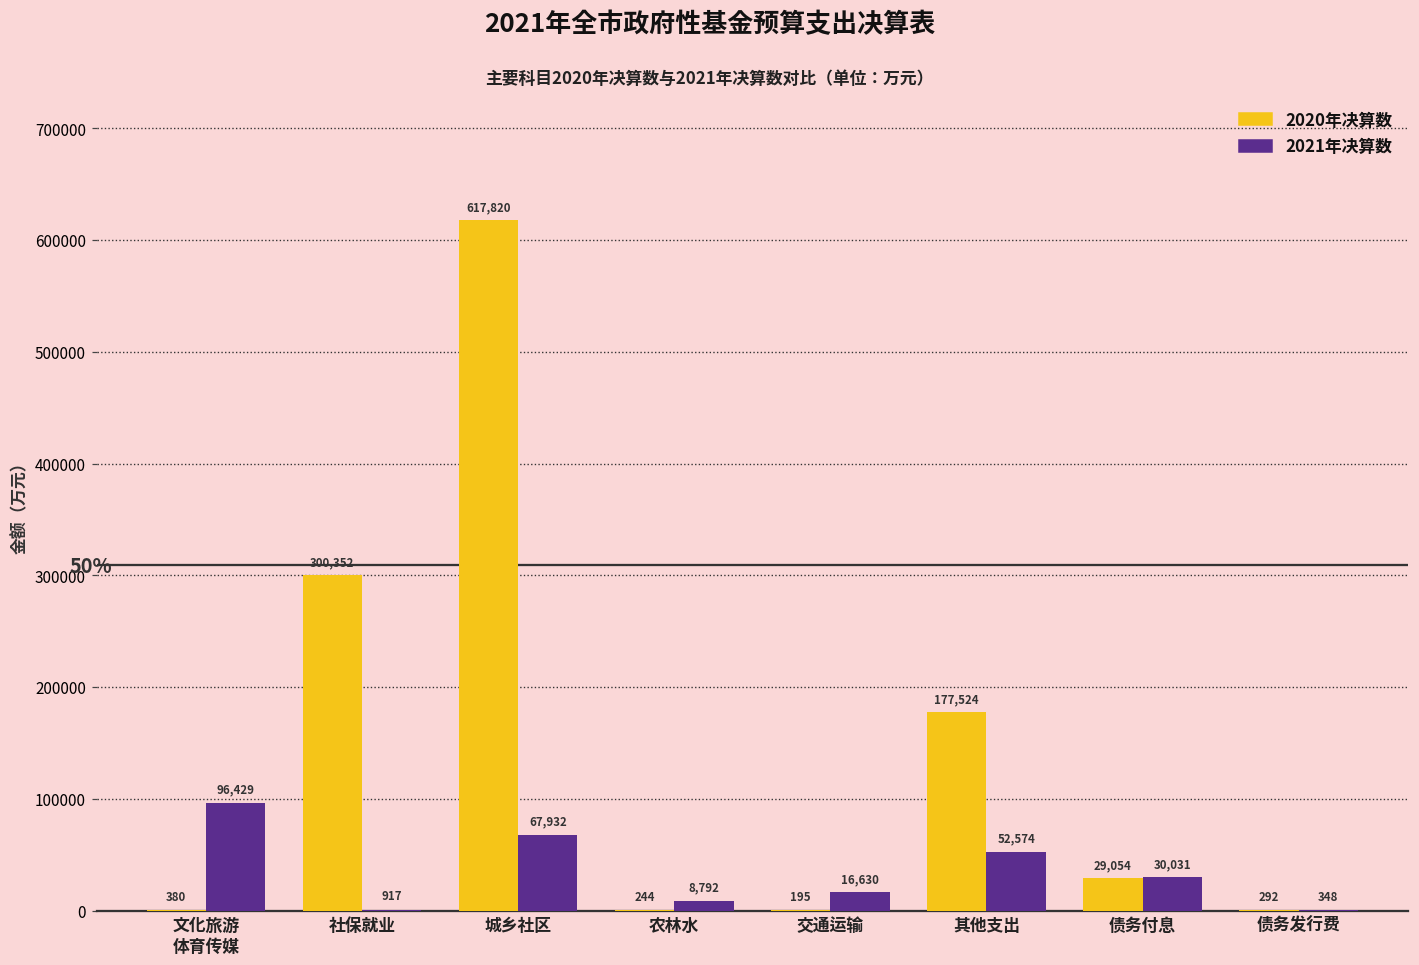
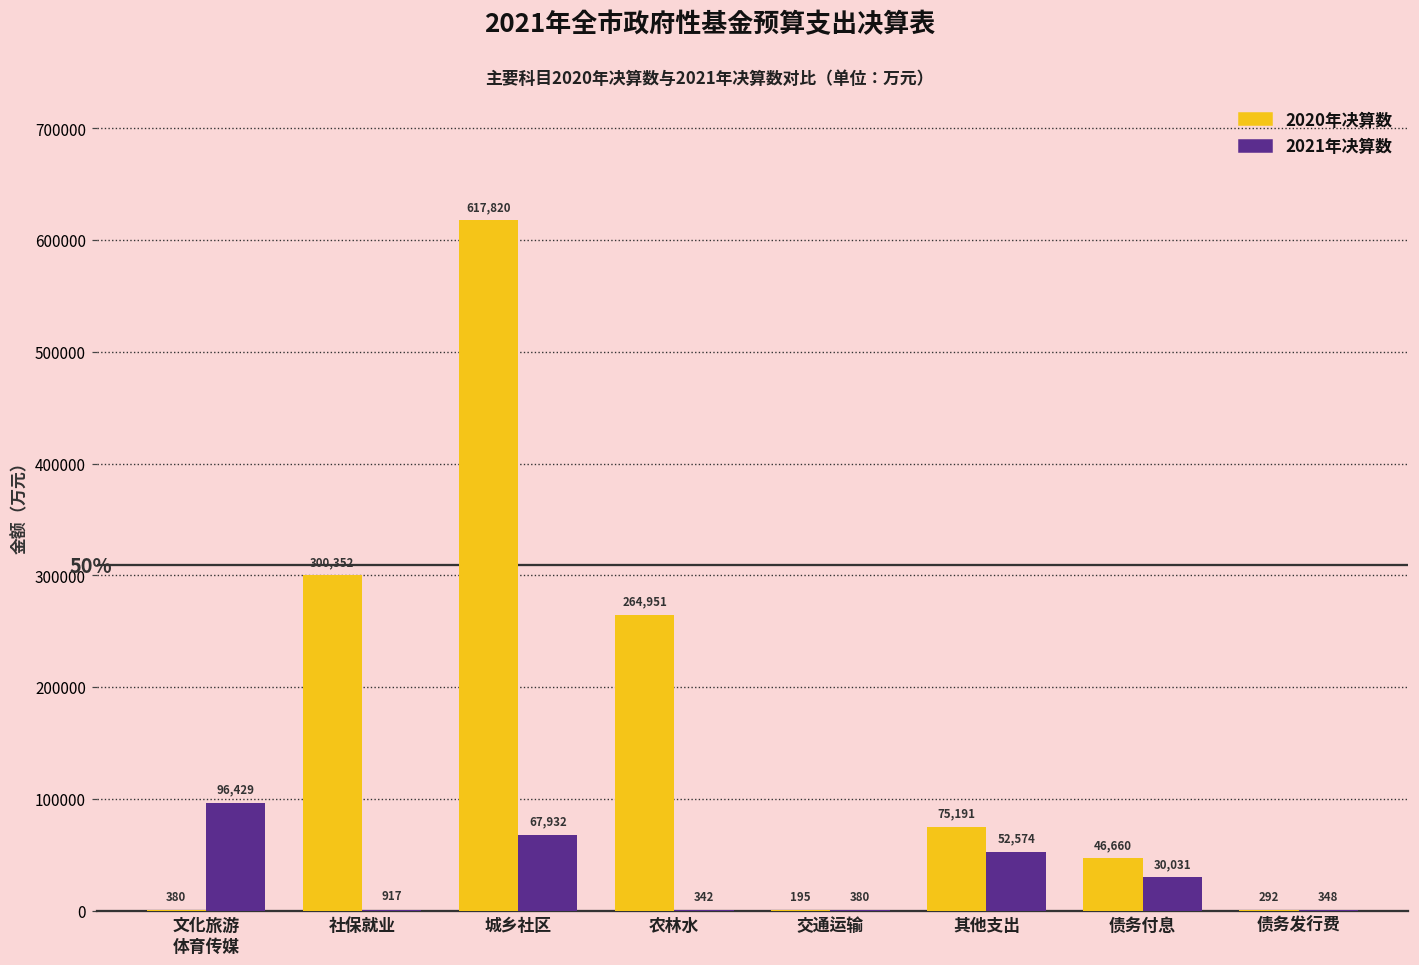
  {
    "2020年决算数": {
      "文化旅游 体育传媒": "380",
      "社保就业": "300,352",
      "城乡社区": "617,820",
-     "农林水": "244",
+     "农林水": "264,951",
      "交通运输": "195",
-     "其他支出": "177,524",
-     "债务付息": "29,054",
+     "其他支出": "75,191",
+     "债务付息": "46,660",
      "债务发行费": "292"
    },
    "2021年决算数": {
      "文化旅游 体育传媒": "96,429",
      "社保就业": "917",
      "城乡社区": "67,932",
-     "农林水": "8,792",
-     "交通运输": "16,630",
+     "农林水": "342",
+     "交通运输": "380",
      "其他支出": "52,574",
      "债务付息": "30,031",
      "债务发行费": "348"
    }
  }
